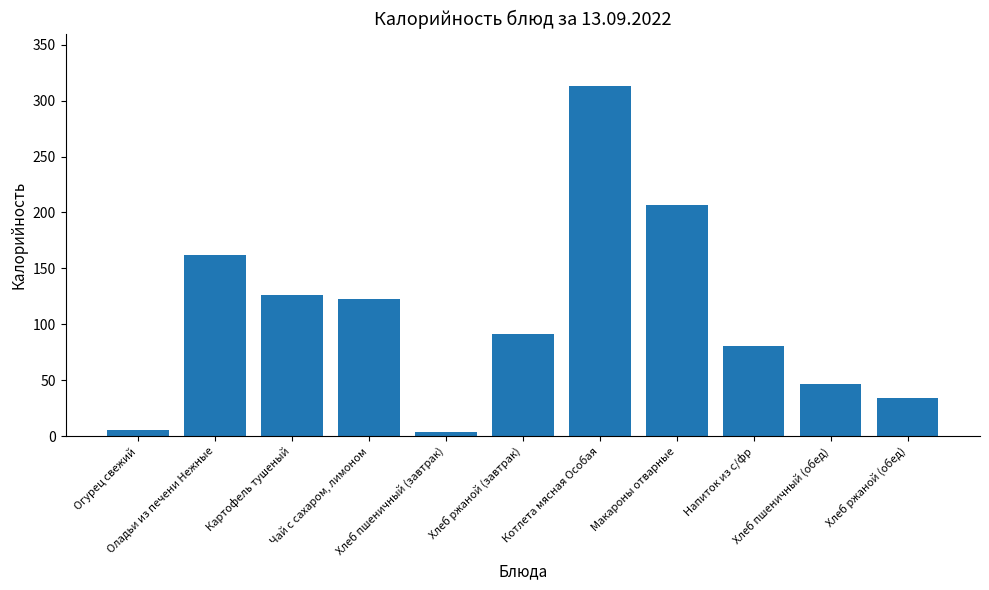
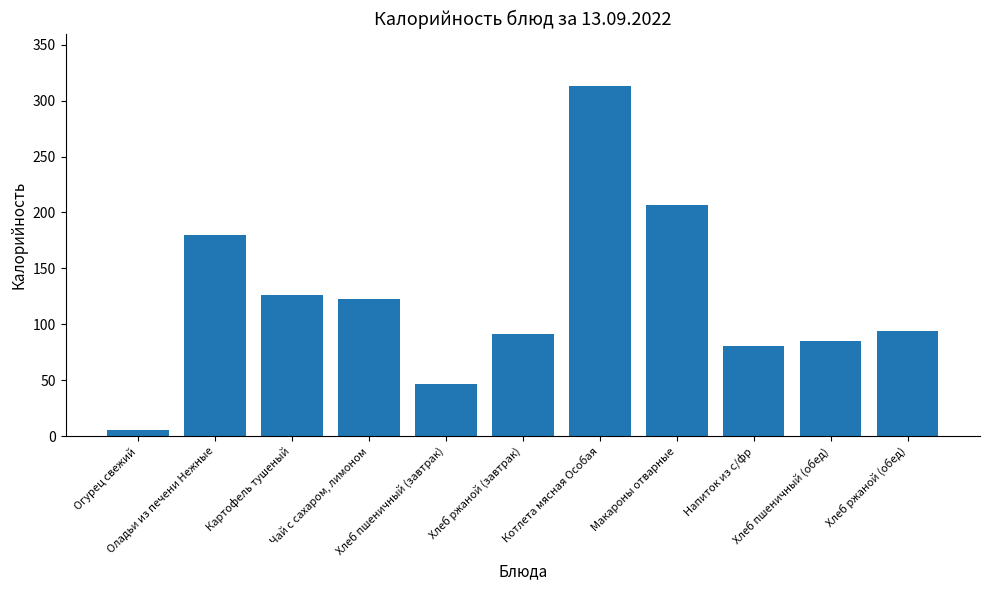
  {
    "Огурец свежий": 5,
-   "Оладьи из печени Нежные": 162,
+   "Оладьи из печени Нежные": 180,
    "Картофель тушеный": 126,
    "Чай с сахаром, лимоном": 123,
-   "Хлеб пшеничный (завтрак)": 4,
+   "Хлеб пшеничный (завтрак)": 47,
    "Хлеб ржаной (завтрак)": 91,
    "Котлета мясная Особая": 313,
    "Макароны отварные": 207,
    "Напиток из с/фр": 81,
-   "Хлеб пшеничный (обед)": 47,
-   "Хлеб ржаной (обед)": 34
+   "Хлеб пшеничный (обед)": 85,
+   "Хлеб ржаной (обед)": 94
  }
